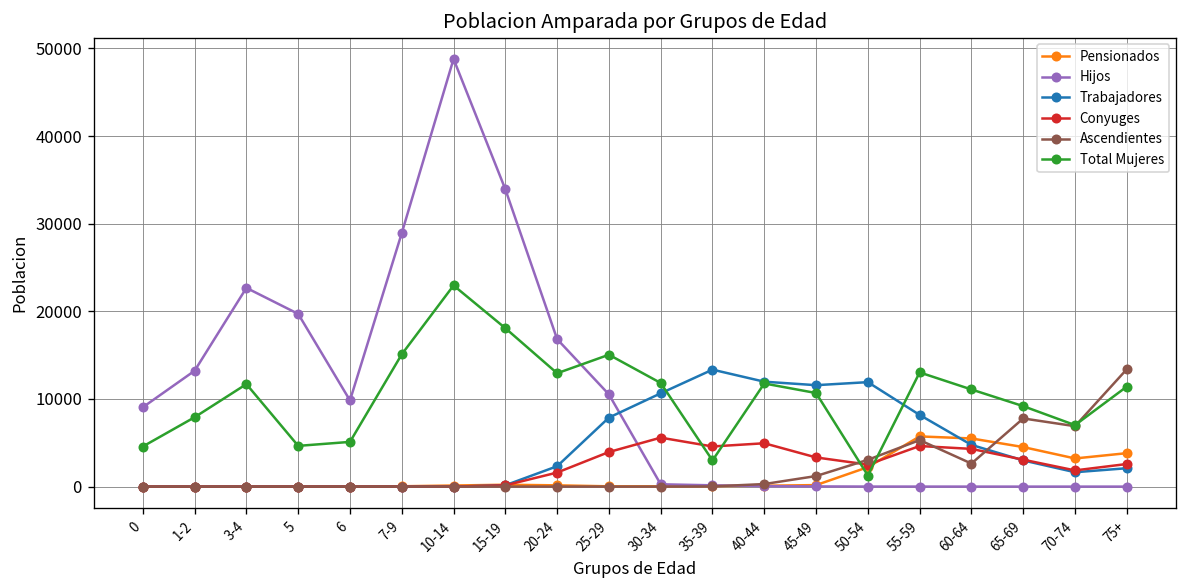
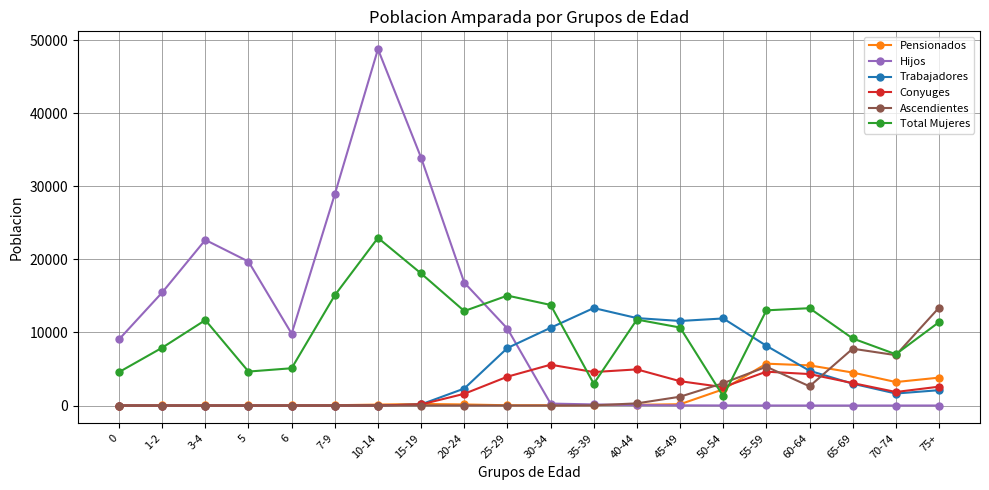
  {
    "Pensionados": {
      "55-59": 6000,
      "60-64": 5000,
      "65-69": 5000,
      "70-74": 3000,
      "75+": 4000
    },
    "Hijos": {
      "0": 9000,
-     "1-2": 13000,
+     "1-2": 15000,
      "3-4": 23000,
      "5": 20000,
      "6": 10000,
      "7-9": 29000,
      "10-14": 49000,
      "15-19": 34000,
      "20-24": 17000,
      "25-29": 11000,
      "50-54": 0,
      "55-59": 0,
      "60-64": 0,
      "65-69": 0,
      "70-74": 0,
      "75+": 0
    },
    "Trabajadores": {
      "20-24": 2000,
      "25-29": 8000,
      "30-34": 11000,
      "35-39": 13000,
      "45-49": 12000,
      "50-54": 12000,
      "55-59": 8000,
      "60-64": 5000,
      "75+": 2000
    },
    "Conyuges": {
      "20-24": 2000,
      "25-29": 4000,
      "30-34": 6000,
      "35-39": 5000,
      "40-44": 5000,
      "45-49": 3000,
      "55-59": 5000,
      "60-64": 4000,
      "75+": 3000
    },
    "Ascendientes": {
      "45-49": 1000,
      "50-54": 3000,
      "55-59": 5000,
      "60-64": 3000,
      "65-69": 8000,
      "75+": 13000
    },
    "Total Mujeres": {
      "0": 5000,
      "1-2": 8000,
      "3-4": 12000,
      "5": 5000,
      "6": 5000,
      "7-9": 15000,
      "10-14": 23000,
      "15-19": 18000,
      "20-24": 13000,
      "25-29": 15000,
-     "30-34": 12000,
+     "30-34": 14000,
      "35-39": 3000,
      "45-49": 11000,
      "50-54": 1000,
      "55-59": 13000,
-     "60-64": 11000,
+     "60-64": 13000,
      "65-69": 9000,
      "75+": 11000
    }
  }
